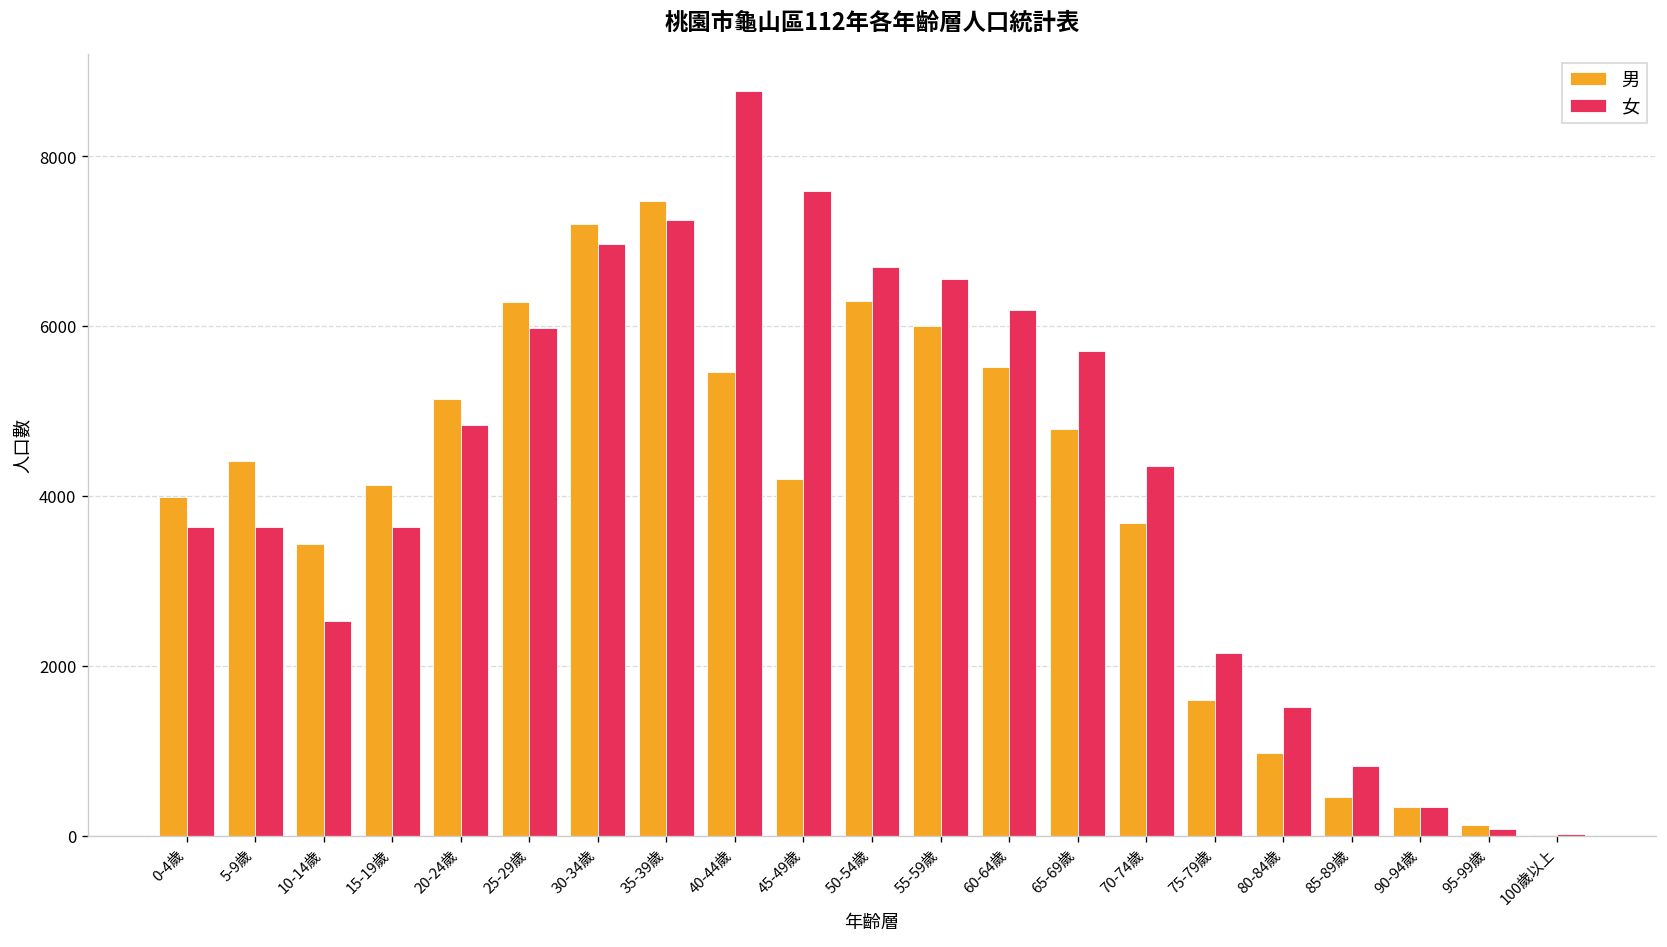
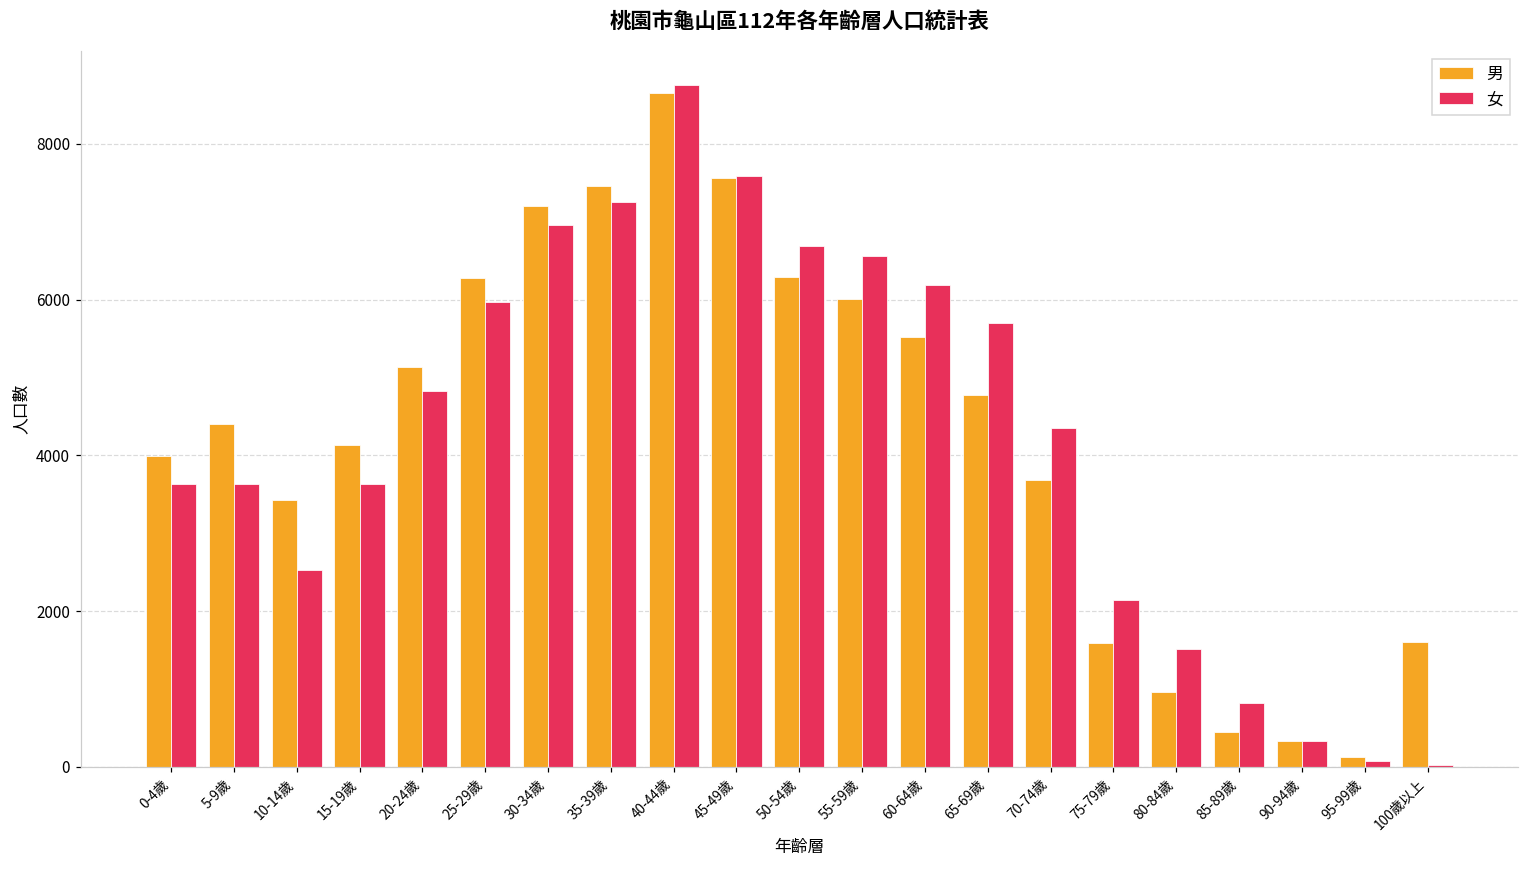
  {
    "男": {
      "0-4歲": 4000,
      "5-9歲": 4400,
      "10-14歲": 3400,
      "15-19歲": 4100,
      "20-24歲": 5100,
      "25-29歲": 6300,
      "30-34歲": 7200,
      "35-39歲": 7500,
-     "40-44歲": 5500,
-     "45-49歲": 4200,
+     "40-44歲": 8600,
+     "45-49歲": 7600,
      "50-54歲": 6300,
      "55-59歲": 6000,
      "60-64歲": 5500,
      "65-69歲": 4800,
      "70-74歲": 3700,
      "75-79歲": 1600,
      "80-84歲": 1000,
      "85-89歲": 500,
      "90-94歲": 300,
      "95-99歲": 100,
-     "100歲以上": 0
+     "100歲以上": 1600
    },
    "女": {
      "0-4歲": 3600,
      "5-9歲": 3600,
      "10-14歲": 2500,
      "15-19歲": 3600,
      "20-24歲": 4800,
      "25-29歲": 6000,
      "30-34歲": 7000,
      "35-39歲": 7300,
      "40-44歲": 8800,
      "45-49歲": 7600,
      "50-54歲": 6700,
      "55-59歲": 6600,
      "60-64歲": 6200,
      "65-69歲": 5700,
      "70-74歲": 4400,
      "75-79歲": 2100,
      "80-84歲": 1500,
      "85-89歲": 800,
      "90-94歲": 300,
      "95-99歲": 100
    }
  }
